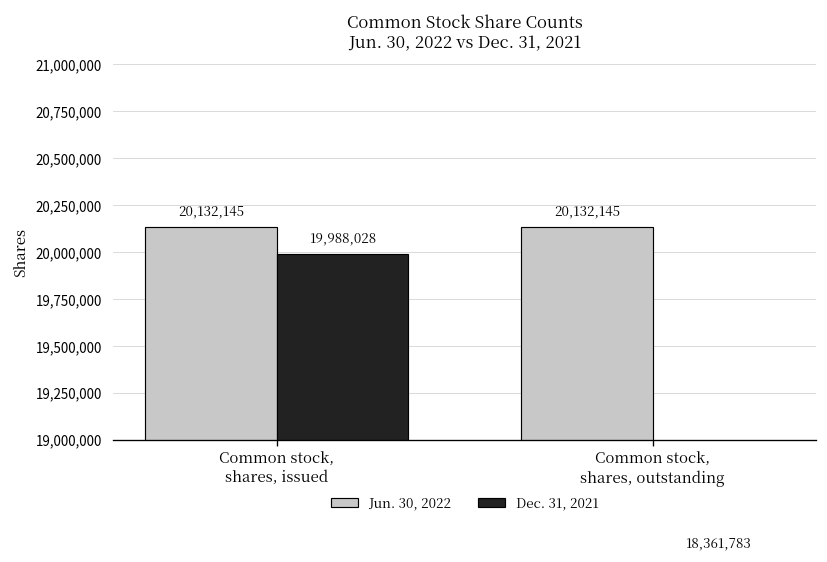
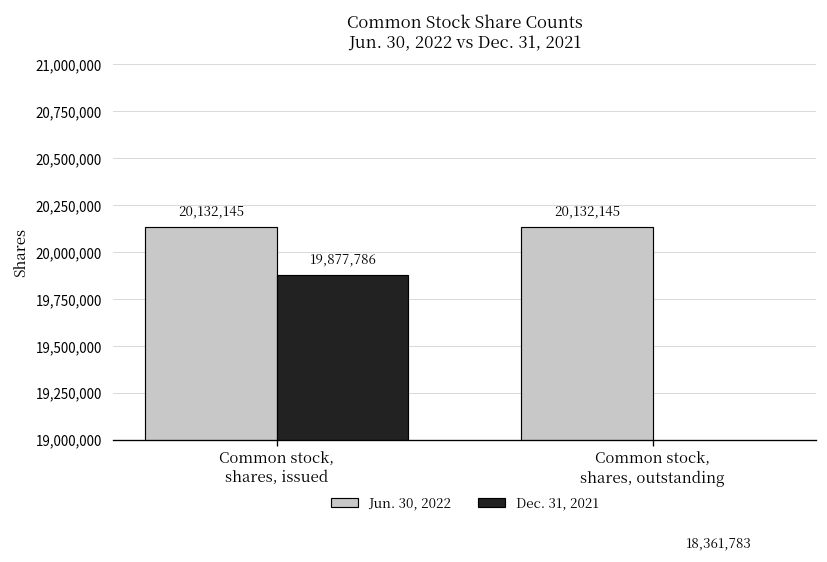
  {
    "Jun. 30, 2022": {
      "Common stock, shares, issued": "20,132,145",
      "Common stock, shares, outstanding": "20,132,145"
    },
    "Dec. 31, 2021": {
-     "Common stock, shares, issued": "19,988,028"
+     "Common stock, shares, issued": "19,877,786"
    }
  }
